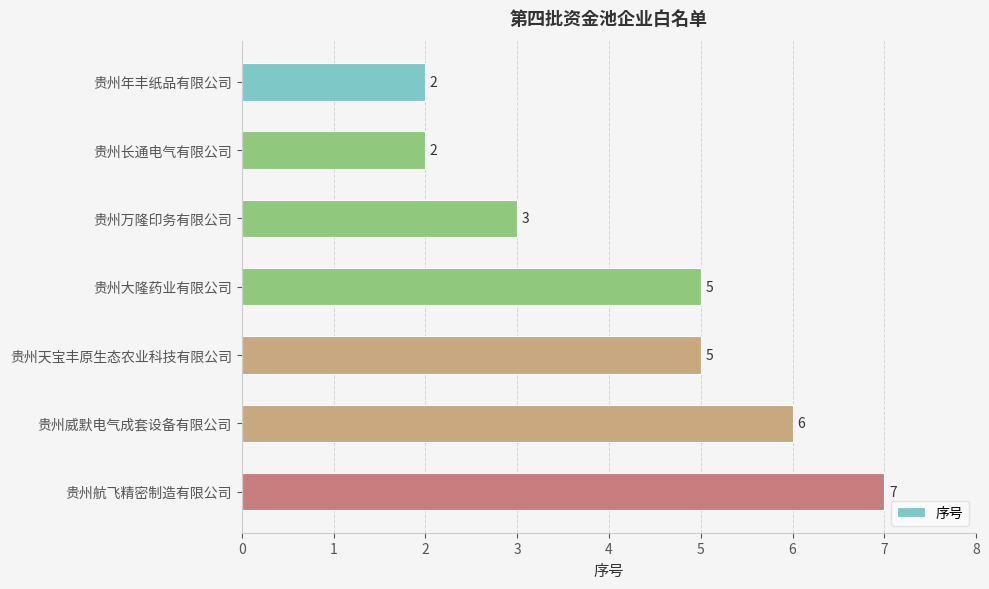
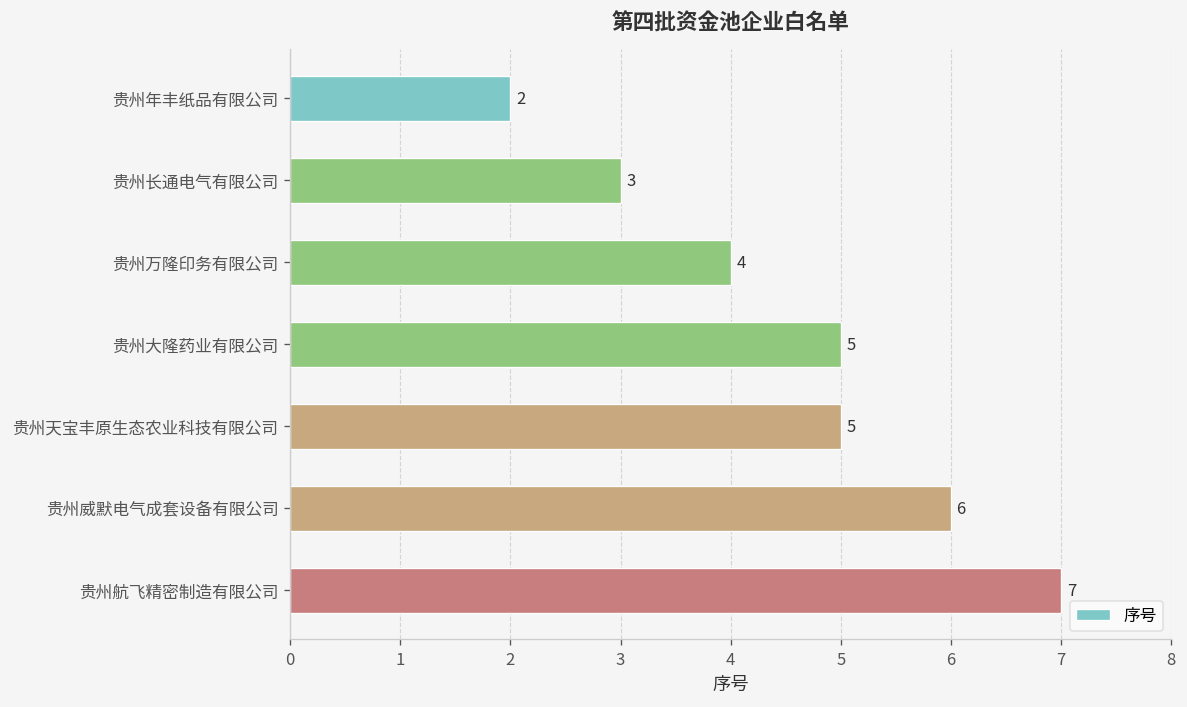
  {
    "贵州年丰纸品有限公司": 2,
-   "贵州长通电气有限公司": 2,
-   "贵州万隆印务有限公司": 3,
+   "贵州长通电气有限公司": 3,
+   "贵州万隆印务有限公司": 4,
    "贵州大隆药业有限公司": 5,
    "贵州天宝丰原生态农业科技有限公司": 5,
    "贵州威默电气成套设备有限公司": 6,
    "贵州航飞精密制造有限公司": 7
  }
